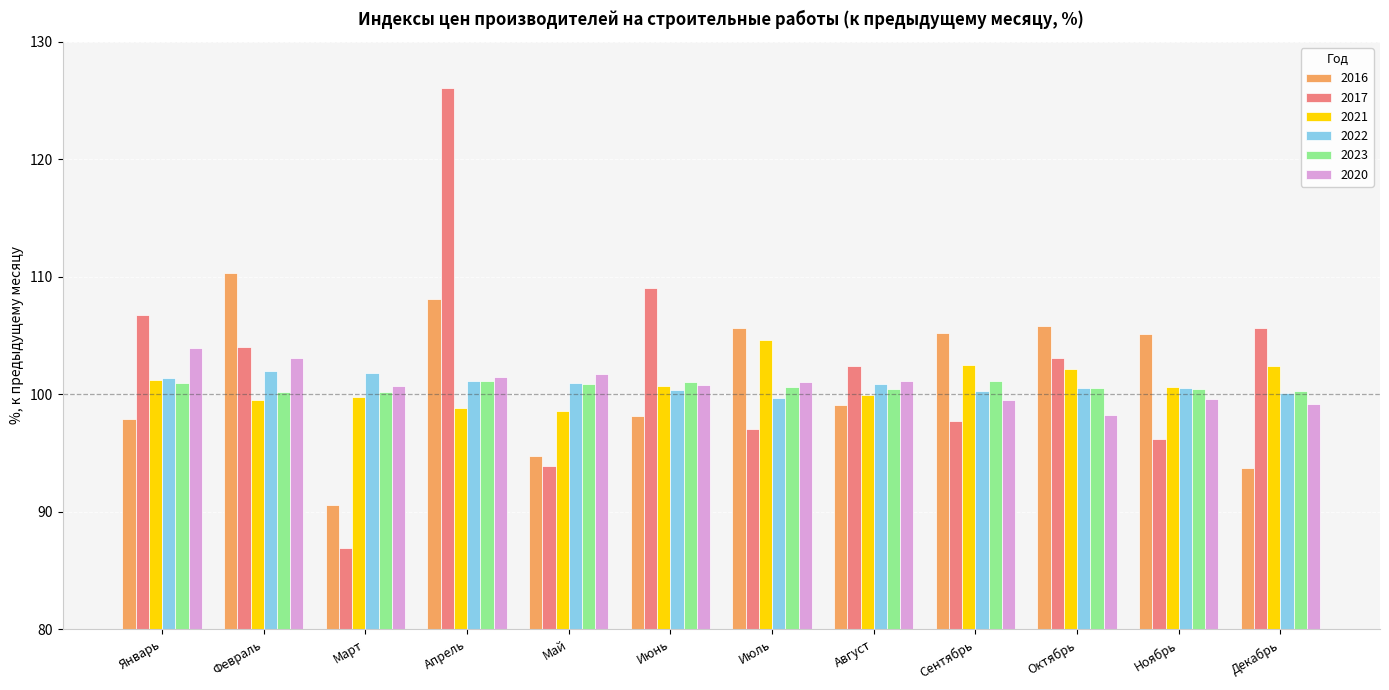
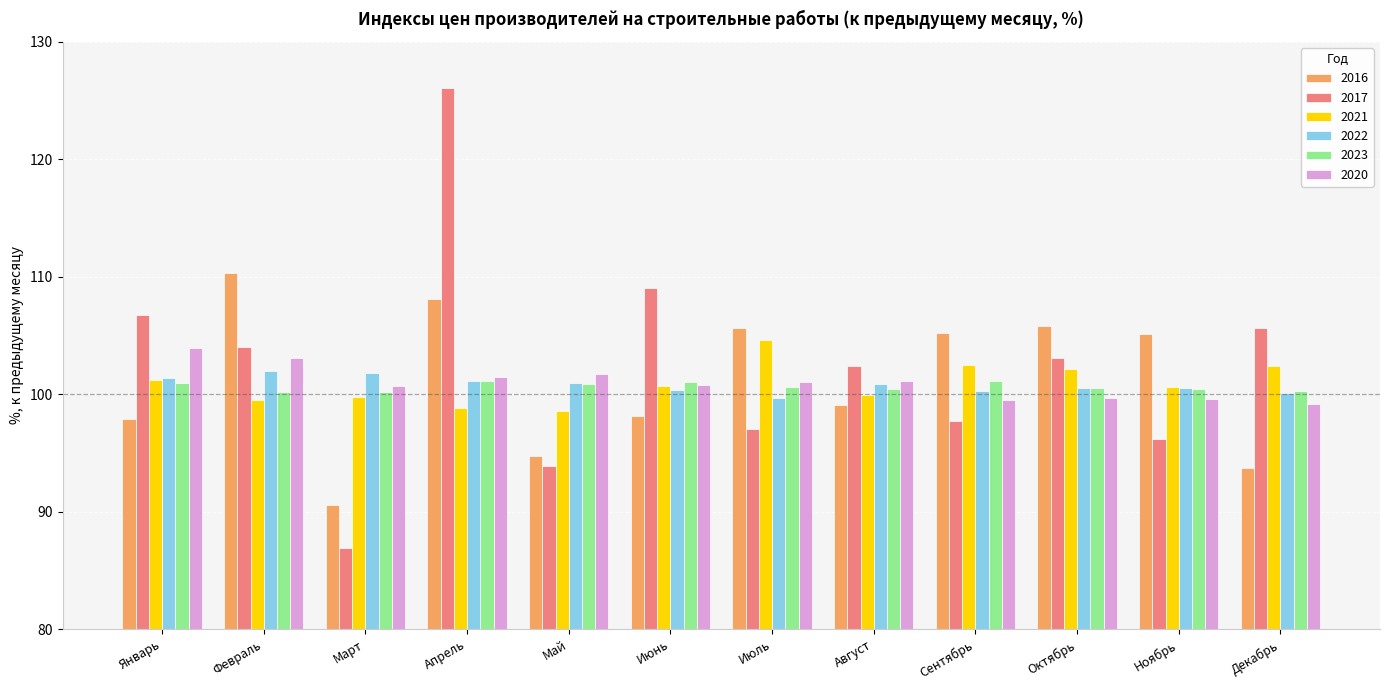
  {
    "2021": {
      "Январь": 101.2,
      "Февраль": 99.5,
      "Март": 99.8,
      "Апрель": 98.8,
      "Май": 98.6,
      "Июнь": 100.7,
      "Июль": 104.6,
      "Август": 99.9,
      "Сентябрь": 102.5,
      "Октябрь": 102.1,
      "Ноябрь": 100.6,
      "Декабрь": 102.4
    },
    "2022": {
      "Январь": 101.4,
      "Февраль": 101.9,
      "Март": 101.8,
      "Апрель": 101.1,
      "Май": 100.9,
      "Июнь": 100.3,
      "Июль": 99.6,
      "Август": 100.8,
      "Сентябрь": 100.3,
      "Октябрь": 100.5,
      "Ноябрь": 100.5,
      "Декабрь": 100.1
    },
    "2023": {
      "Январь": 100.9,
      "Февраль": 100.2,
      "Март": 100.2,
      "Апрель": 101.2,
      "Май": 100.8,
      "Июнь": 101.0,
      "Июль": 100.6,
      "Август": 100.5,
      "Сентябрь": 101.1,
      "Октябрь": 100.5,
      "Ноябрь": 100.5,
      "Декабрь": 100.3
    },
    "2020": {
      "Январь": 103.9,
      "Февраль": 103.1,
      "Март": 100.7,
      "Апрель": 101.5,
      "Май": 101.7,
      "Июнь": 100.8,
      "Июль": 101.0,
      "Август": 101.1,
      "Сентябрь": 99.5,
-     "Октябрь": 98.2,
+     "Октябрь": 99.7,
      "Ноябрь": 99.6,
      "Декабрь": 99.2
    }
  }
